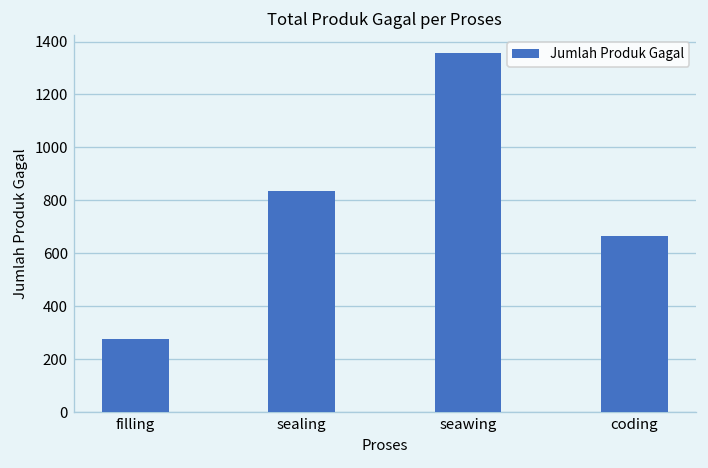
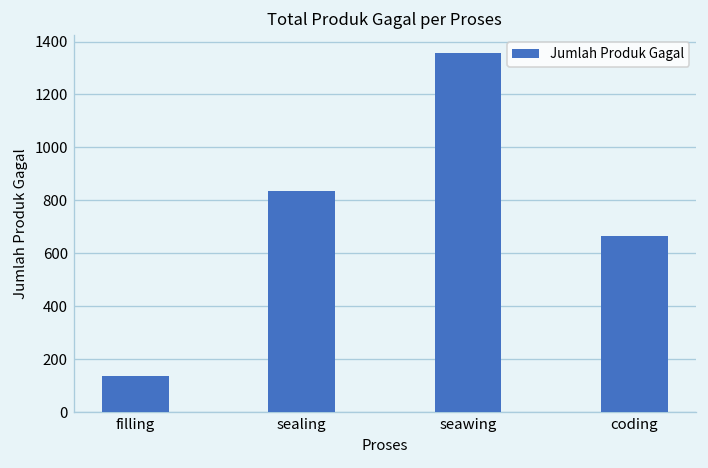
  {
-   "filling": 280,
+   "filling": 140,
    "sealing": 840,
    "seawing": 1360,
    "coding": 670
  }
